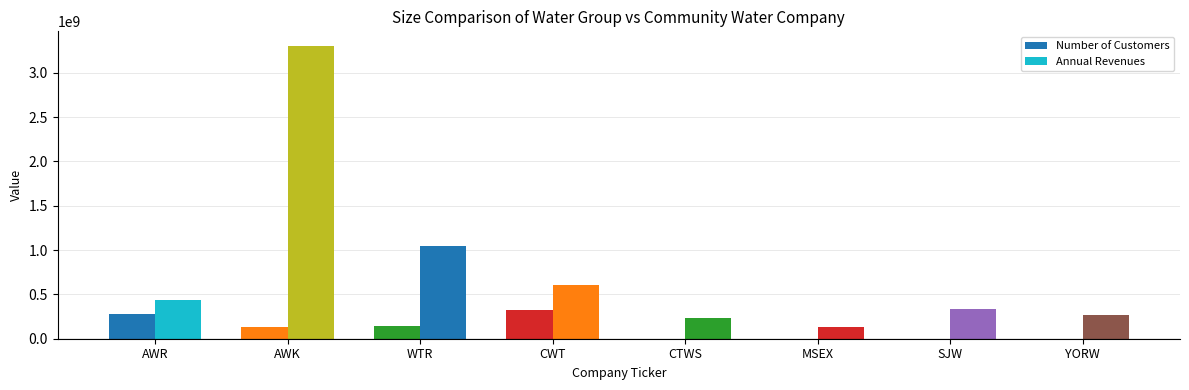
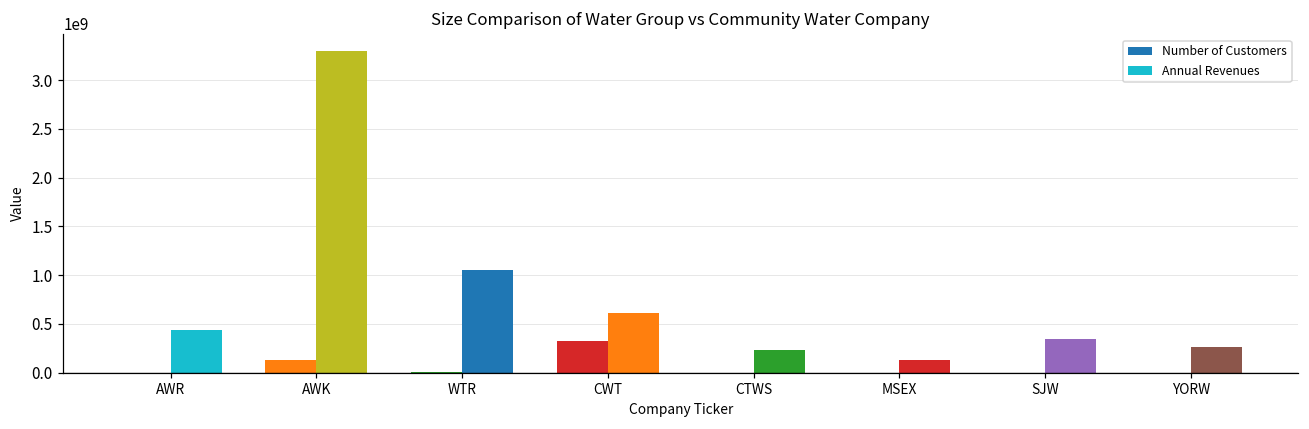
  {
    "Number of Customers": {
-     "AWR": 300000000,
+     "AWR": 0,
      "AWK": 100000000,
-     "WTR": 100000000,
+     "WTR": 0,
      "CWT": 300000000
    },
    "Annual Revenues": {
      "AWR": 400000000,
      "AWK": 3300000000,
      "WTR": 1000000000,
      "CWT": 600000000,
      "CTWS": 200000000,
      "MSEX": 100000000,
      "SJW": 300000000,
      "YORW": 300000000
    }
  }
